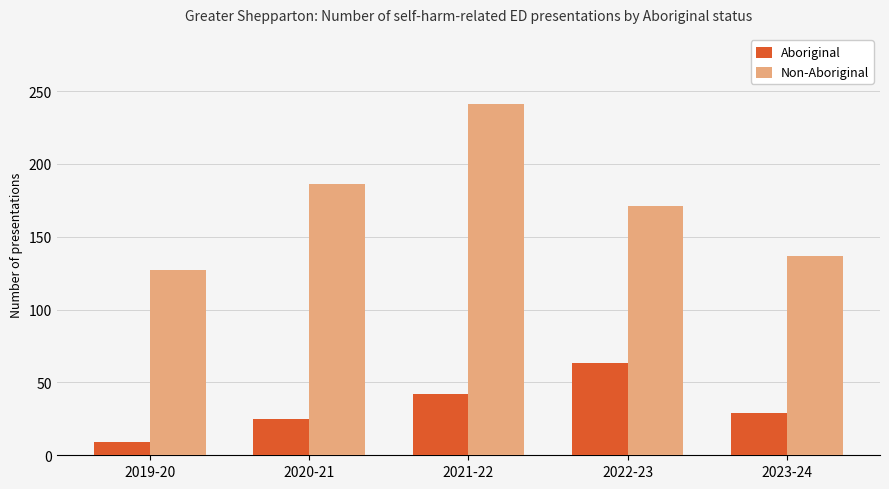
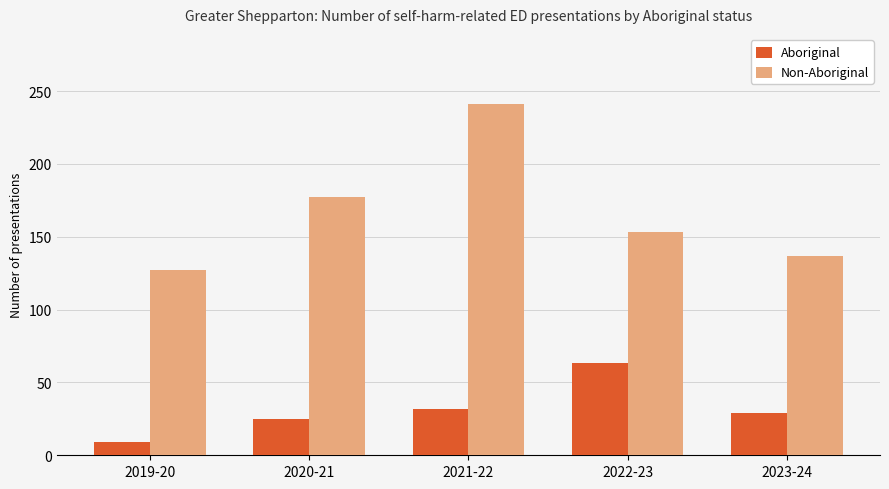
  {
    "Aboriginal": {
      "2019-20": 9,
      "2020-21": 25,
-     "2021-22": 42,
+     "2021-22": 32,
      "2022-23": 63,
      "2023-24": 29
    },
    "Non-Aboriginal": {
      "2019-20": 127,
-     "2020-21": 186,
+     "2020-21": 177,
      "2021-22": 241,
-     "2022-23": 171,
+     "2022-23": 153,
      "2023-24": 137
    }
  }
